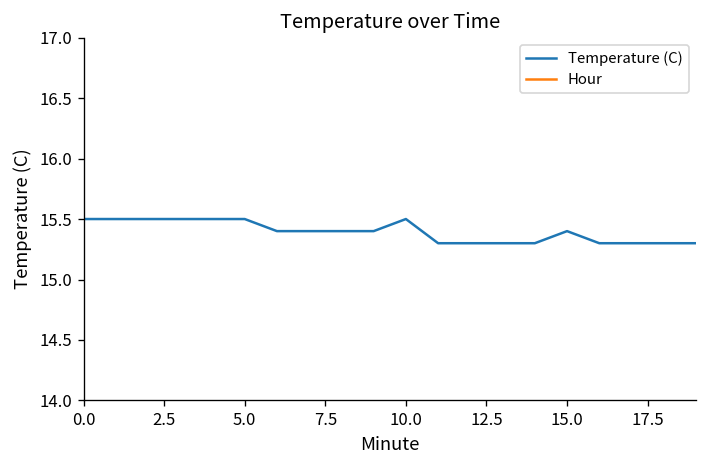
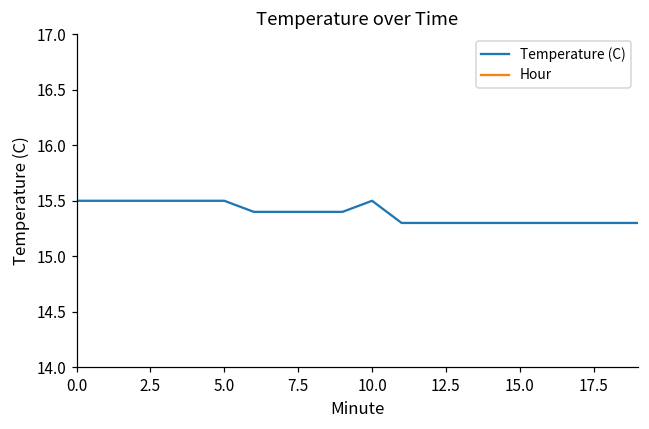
  {
    "Temperature (C)": {
      "0.0": 15.5,
      "5.0": 15.5,
      "10.0": 15.5,
-     "15.0": 15.4
+     "15.0": 15.3
    }
  }
